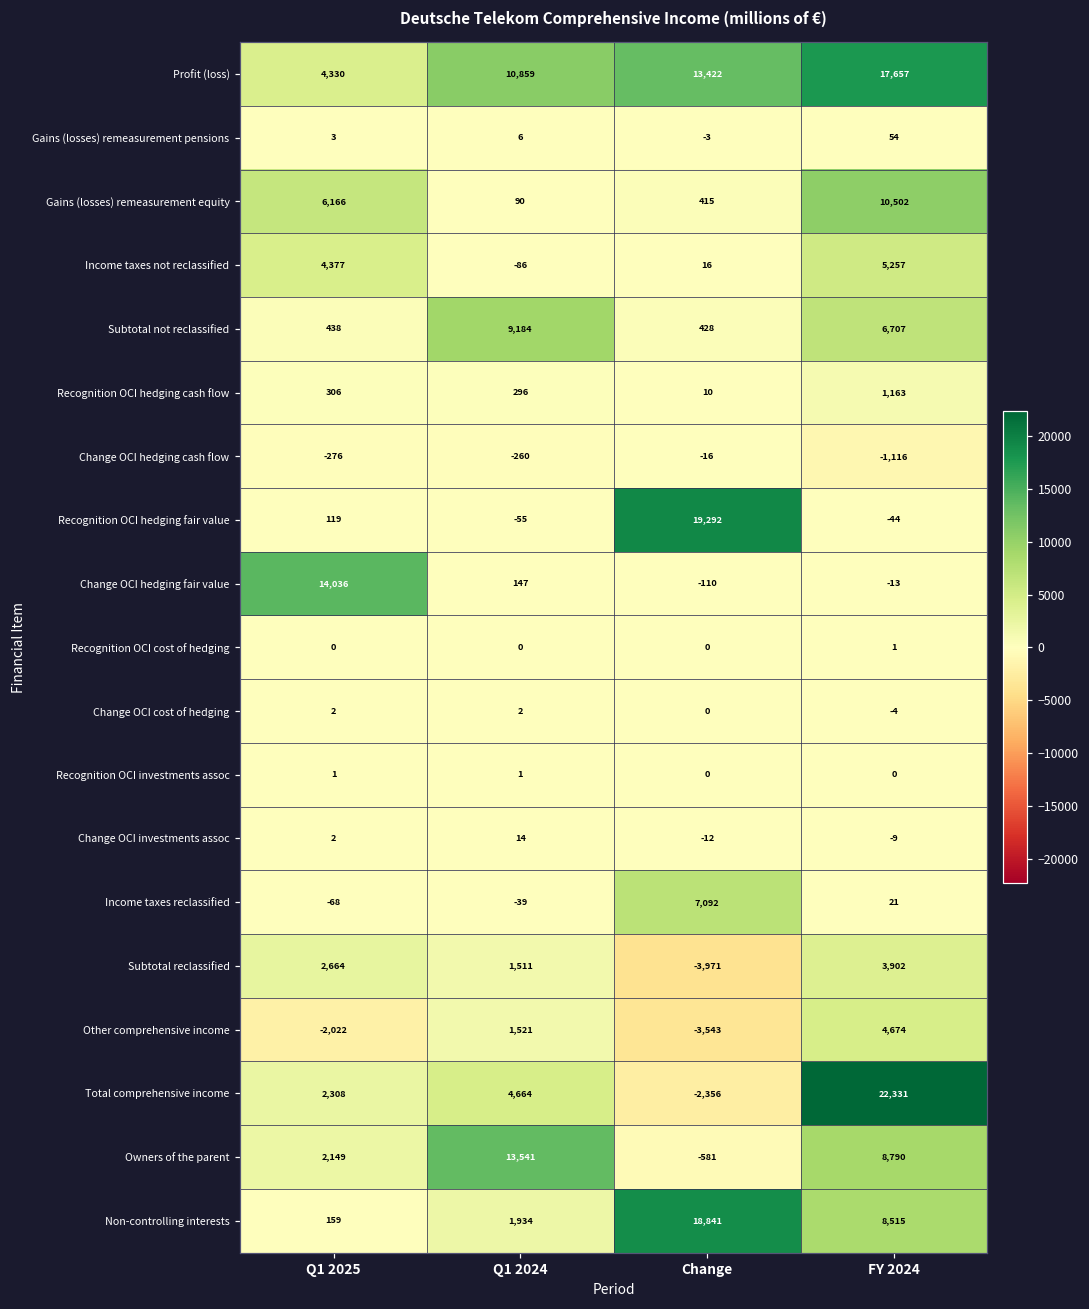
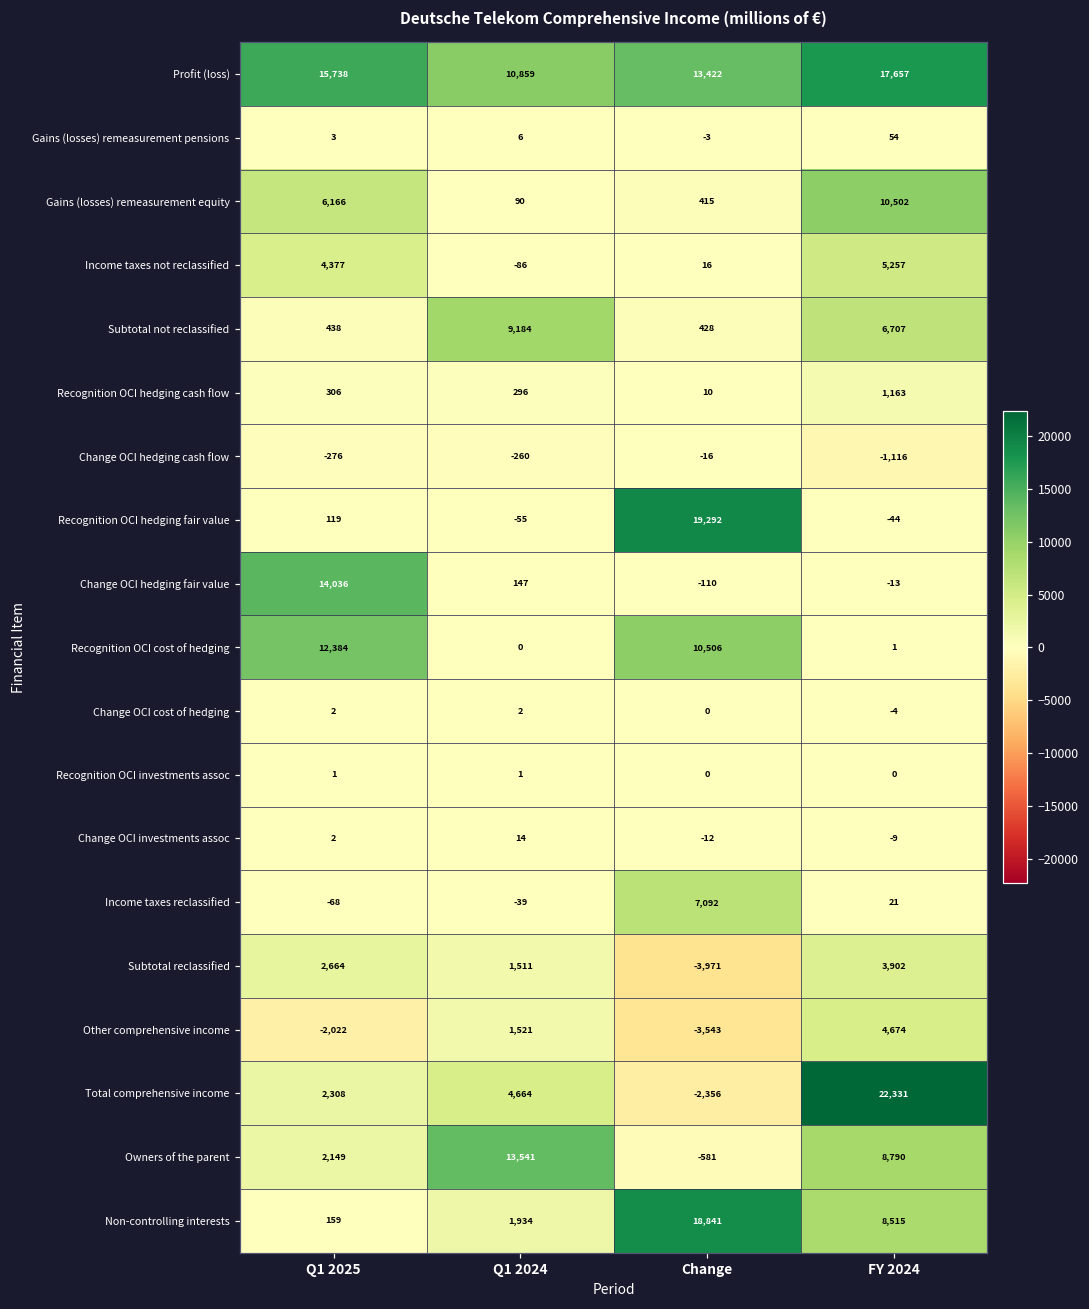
  {
    "Profit (loss)": {
-     "Q1 2025": "4,330",
+     "Q1 2025": "15,738",
      "Q1 2024": "10,859",
      "Change": "13,422",
      "FY 2024": "17,657"
    },
    "Gains (losses) remeasurement pensions": {
      "Q1 2025": "3",
      "Q1 2024": "6",
      "Change": "-3",
      "FY 2024": "54"
    },
    "Gains (losses) remeasurement equity": {
      "Q1 2025": "6,166",
      "Q1 2024": "90",
      "Change": "415",
      "FY 2024": "10,502"
    },
    "Income taxes not reclassified": {
      "Q1 2025": "4,377",
      "Q1 2024": "-86",
      "Change": "16",
      "FY 2024": "5,257"
    },
    "Subtotal not reclassified": {
      "Q1 2025": "438",
      "Q1 2024": "9,184",
      "Change": "428",
      "FY 2024": "6,707"
    },
    "Recognition OCI hedging cash flow": {
      "Q1 2025": "306",
      "Q1 2024": "296",
      "Change": "10",
      "FY 2024": "1,163"
    },
    "Change OCI hedging cash flow": {
      "Q1 2025": "-276",
      "Q1 2024": "-260",
      "Change": "-16",
      "FY 2024": "-1,116"
    },
    "Recognition OCI hedging fair value": {
      "Q1 2025": "119",
      "Q1 2024": "-55",
      "Change": "19,292",
      "FY 2024": "-44"
    },
    "Change OCI hedging fair value": {
      "Q1 2025": "14,036",
      "Q1 2024": "147",
      "Change": "-110",
      "FY 2024": "-13"
    },
    "Recognition OCI cost of hedging": {
-     "Q1 2025": "0",
+     "Q1 2025": "12,384",
      "Q1 2024": "0",
-     "Change": "0",
+     "Change": "10,506",
      "FY 2024": "1"
    },
    "Change OCI cost of hedging": {
      "Q1 2025": "2",
      "Q1 2024": "2",
      "Change": "0",
      "FY 2024": "-4"
    },
    "Recognition OCI investments assoc": {
      "Q1 2025": "1",
      "Q1 2024": "1",
      "Change": "0",
      "FY 2024": "0"
    },
    "Change OCI investments assoc": {
      "Q1 2025": "2",
      "Q1 2024": "14",
      "Change": "-12",
      "FY 2024": "-9"
    },
    "Income taxes reclassified": {
      "Q1 2025": "-68",
      "Q1 2024": "-39",
      "Change": "7,092",
      "FY 2024": "21"
    },
    "Subtotal reclassified": {
      "Q1 2025": "2,664",
      "Q1 2024": "1,511",
      "Change": "-3,971",
      "FY 2024": "3,902"
    },
    "Other comprehensive income": {
      "Q1 2025": "-2,022",
      "Q1 2024": "1,521",
      "Change": "-3,543",
      "FY 2024": "4,674"
    },
    "Total comprehensive income": {
      "Q1 2025": "2,308",
      "Q1 2024": "4,664",
      "Change": "-2,356",
      "FY 2024": "22,331"
    },
    "Owners of the parent": {
      "Q1 2025": "2,149",
      "Q1 2024": "13,541",
      "Change": "-581",
      "FY 2024": "8,790"
    },
    "Non-controlling interests": {
      "Q1 2025": "159",
      "Q1 2024": "1,934",
      "Change": "18,841",
      "FY 2024": "8,515"
    }
  }
